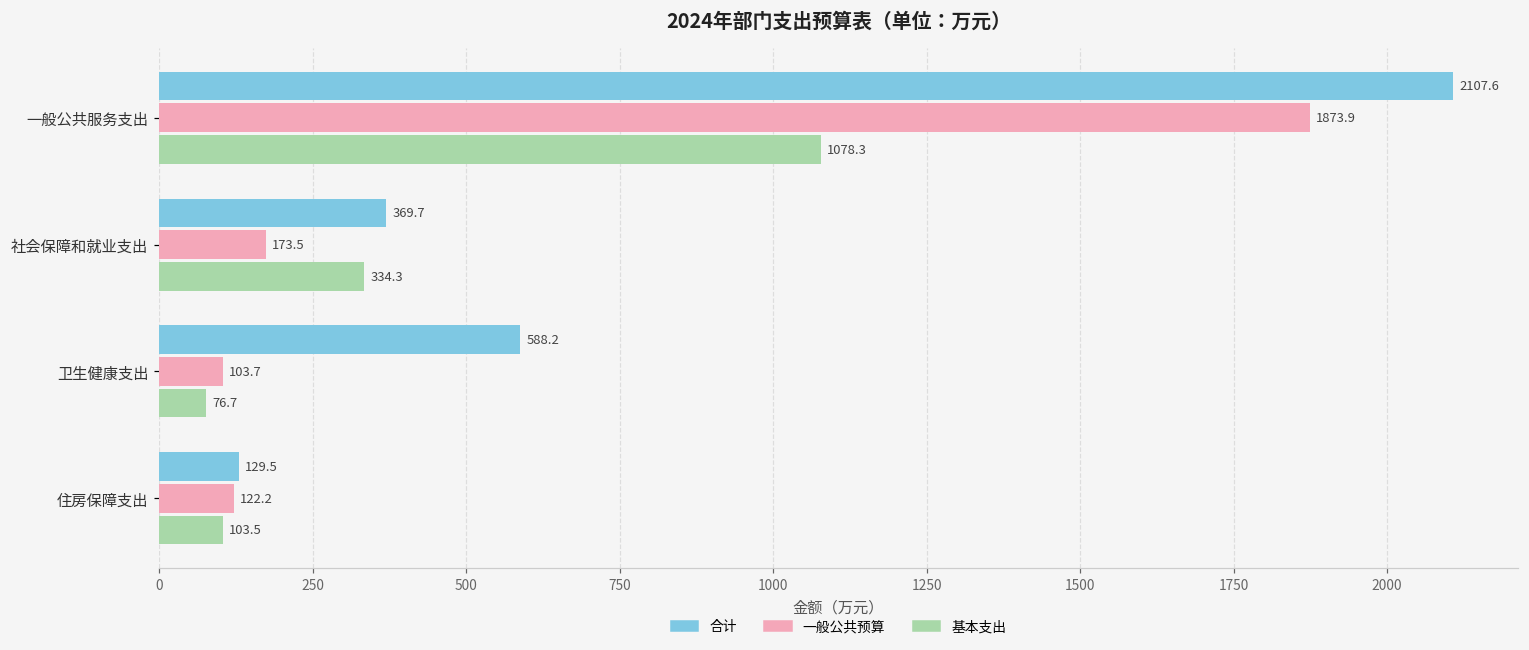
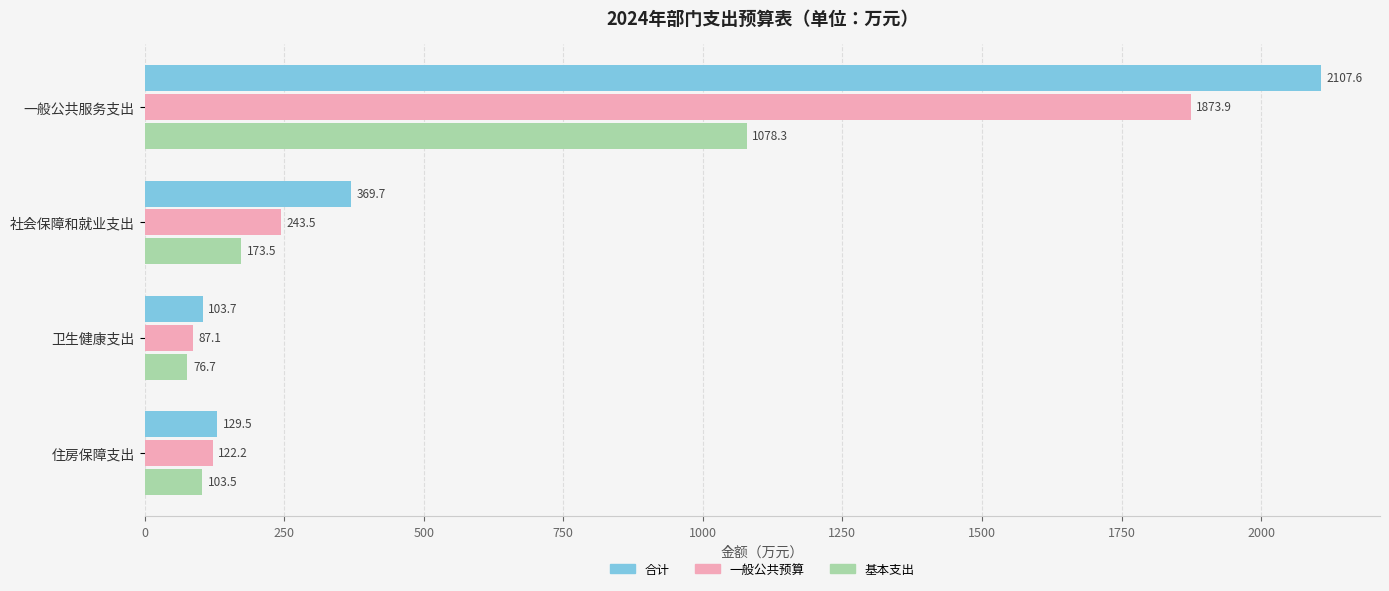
  {
    "合计": {
      "一般公共服务支出": 2107.6,
      "社会保障和就业支出": 369.7,
-     "卫生健康支出": 588.2,
+     "卫生健康支出": 103.7,
      "住房保障支出": 129.5
    },
    "一般公共预算": {
      "一般公共服务支出": 1873.9,
-     "社会保障和就业支出": 173.5,
-     "卫生健康支出": 103.7,
+     "社会保障和就业支出": 243.5,
+     "卫生健康支出": 87.1,
      "住房保障支出": 122.2
    },
    "基本支出": {
      "一般公共服务支出": 1078.3,
-     "社会保障和就业支出": 334.3,
+     "社会保障和就业支出": 173.5,
      "卫生健康支出": 76.7,
      "住房保障支出": 103.5
    }
  }
